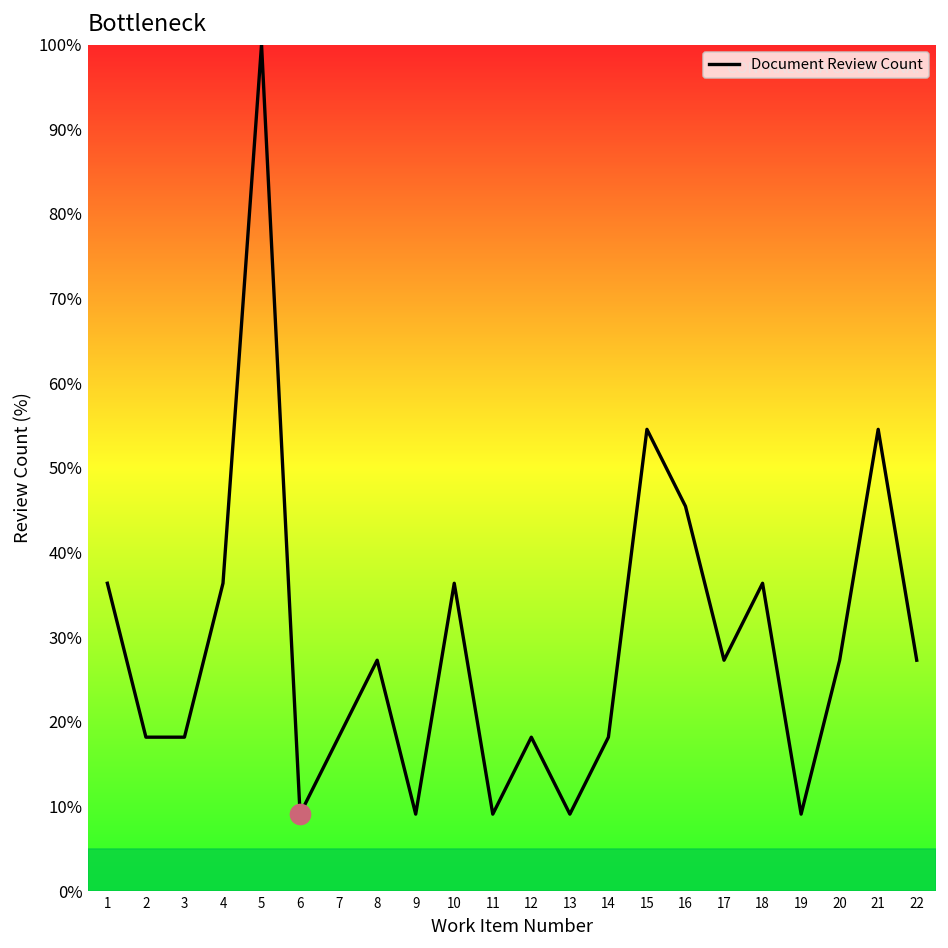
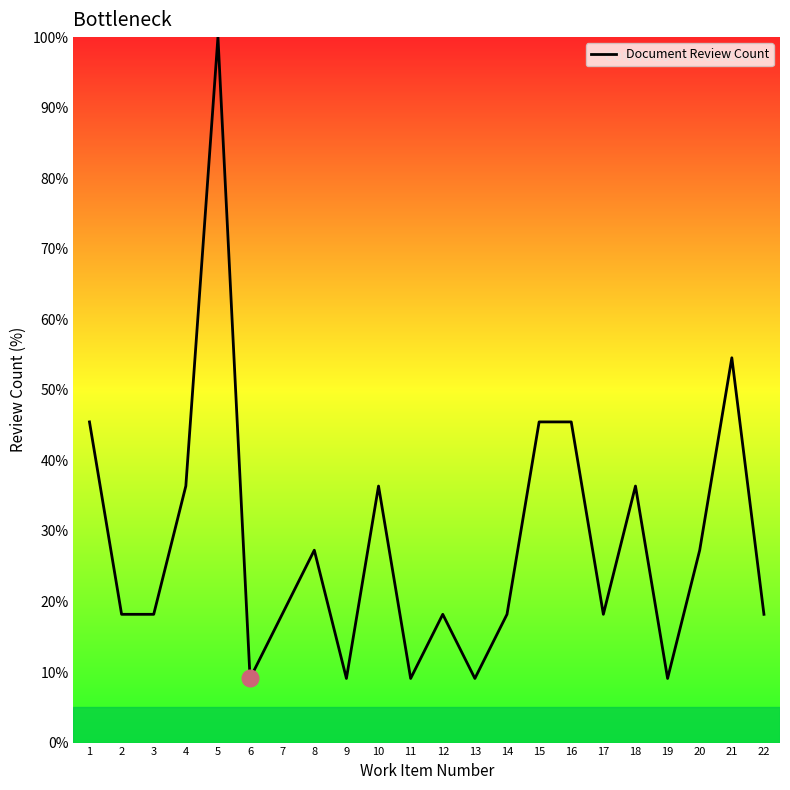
  {
    "Document Review Count": {
-     "1": "36%",
+     "1": "45%",
      "2": "18%",
      "3": "18%",
      "4": "36%",
      "5": "100%",
      "7": "18%",
      "8": "27%",
      "9": "9%",
      "10": "36%",
      "11": "9%",
      "12": "18%",
      "13": "9%",
      "14": "18%",
-     "15": "55%",
+     "15": "45%",
      "16": "45%",
-     "17": "27%",
+     "17": "18%",
      "18": "36%",
      "19": "9%",
      "20": "27%",
      "21": "55%",
-     "22": "27%"
+     "22": "18%"
    }
  }
